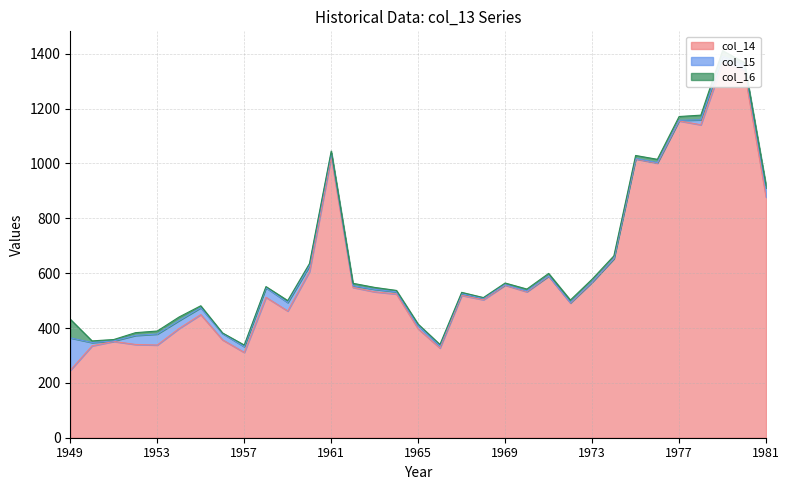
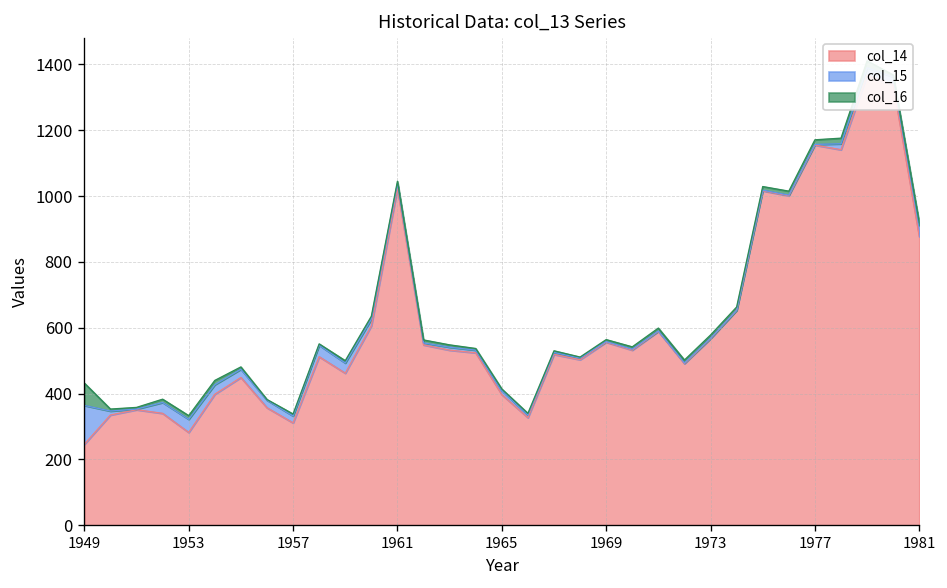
  {
    "col_14": {
      "1949": 250,
-     "1953": 340,
+     "1953": 280,
      "1957": 310,
      "1961": 1020,
      "1965": 400,
      "1981": 880
    },
    "col_15": {
      "1949": 120,
      "1953": 40
    },
    "col_16": {
      "1949": 70,
      "1953": 10,
      "1973": 10,
      "1977": 10
    }
  }
